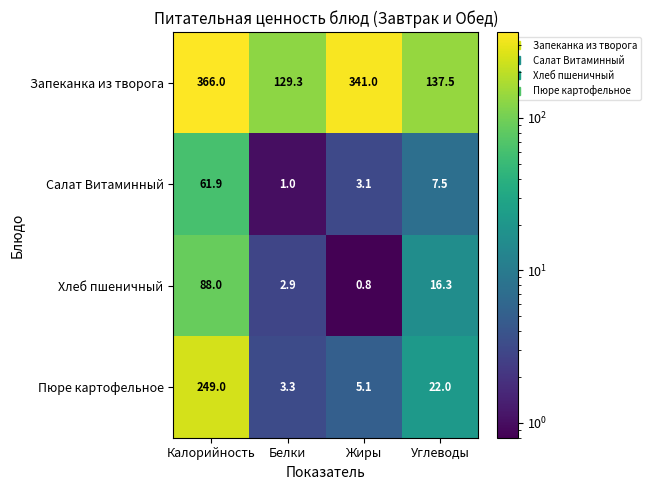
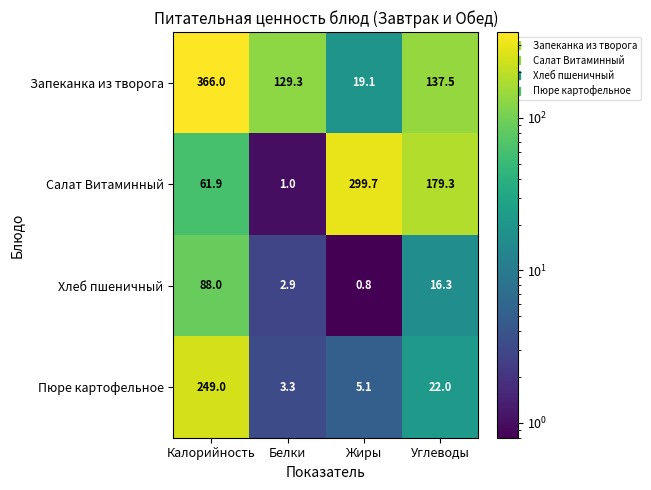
  {
    "Запеканка из творога": {
      "Калорийность": 366.0,
      "Белки": 129.3,
-     "Жиры": 341.0,
+     "Жиры": 19.1,
      "Углеводы": 137.5
    },
    "Салат Витаминный": {
      "Калорийность": 61.9,
      "Белки": 1.0,
-     "Жиры": 3.1,
-     "Углеводы": 7.5
+     "Жиры": 299.7,
+     "Углеводы": 179.3
    },
    "Хлеб пшеничный": {
      "Калорийность": 88.0,
      "Белки": 2.9,
      "Жиры": 0.8,
      "Углеводы": 16.3
    },
    "Пюре картофельное": {
      "Калорийность": 249.0,
      "Белки": 3.3,
      "Жиры": 5.1,
      "Углеводы": 22.0
    }
  }
